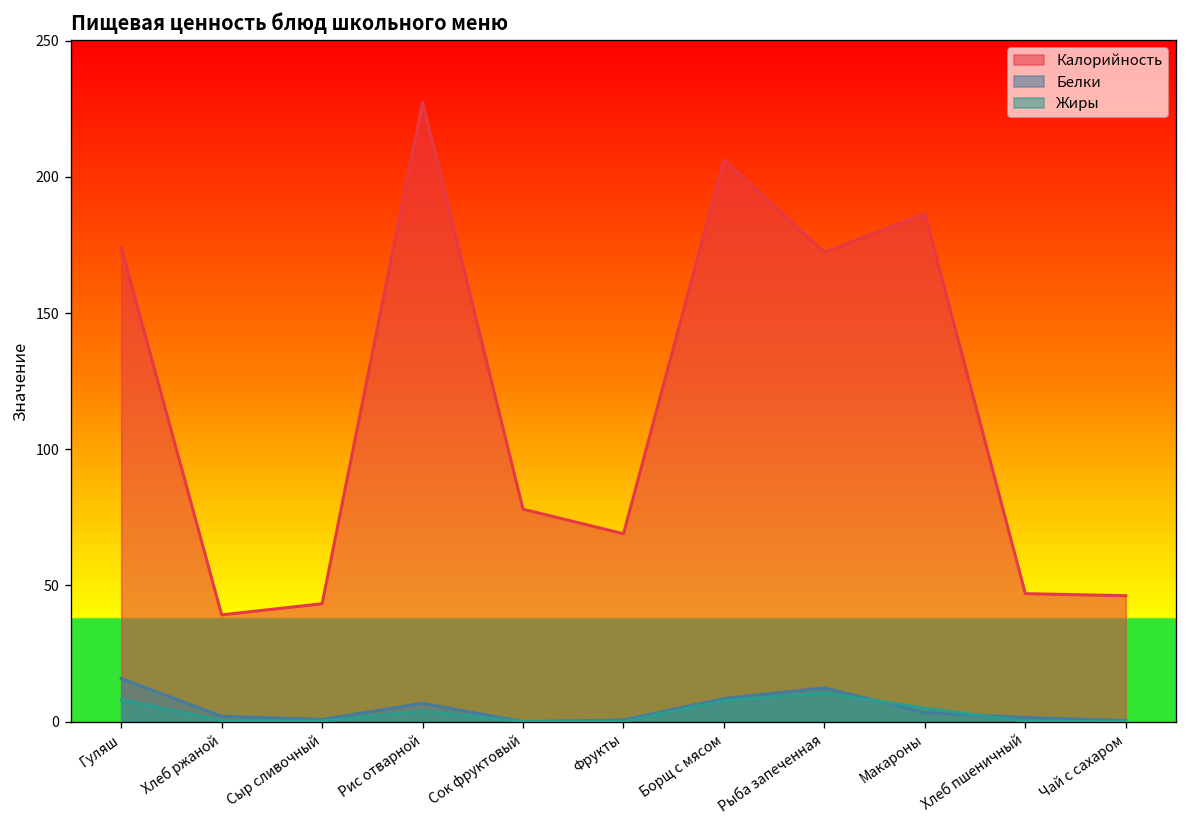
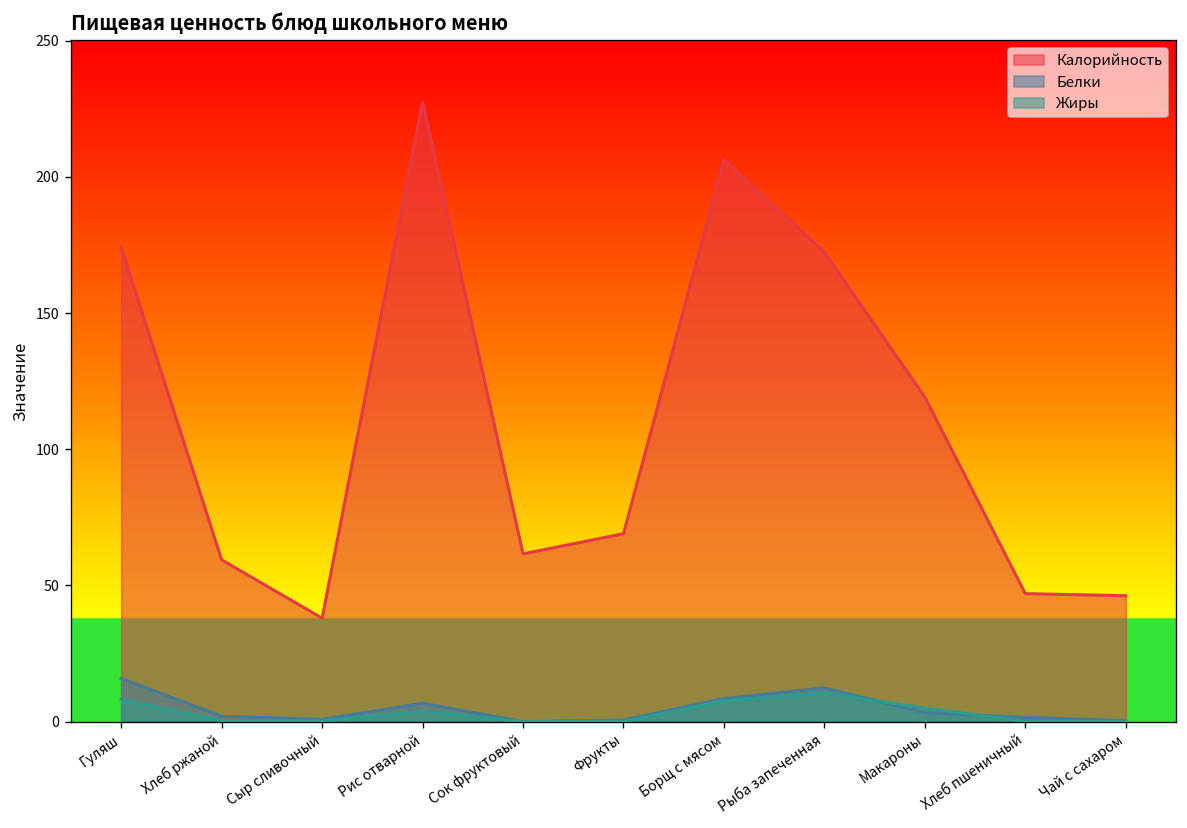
  {
    "Калорийность": {
      "Гуляш": 174,
-     "Хлеб ржаной": 39,
-     "Сыр сливочный": 43,
+     "Хлеб ржаной": 59,
+     "Сыр сливочный": 38,
      "Рис отварной": 227,
-     "Сок фруктовый": 78,
+     "Сок фруктовый": 62,
      "Фрукты": 69,
      "Борщ с мясом": 206,
      "Рыба запеченная": 172,
-     "Макароны": 186,
+     "Макароны": 119,
      "Хлеб пшеничный": 47,
      "Чай с сахаром": 46
    }
  }
